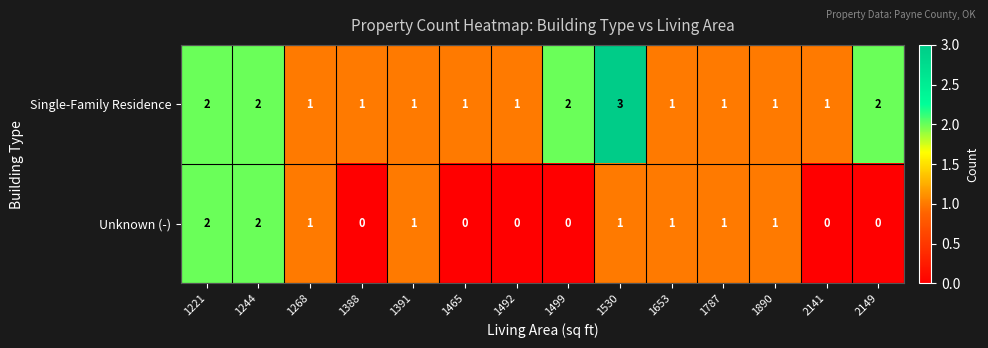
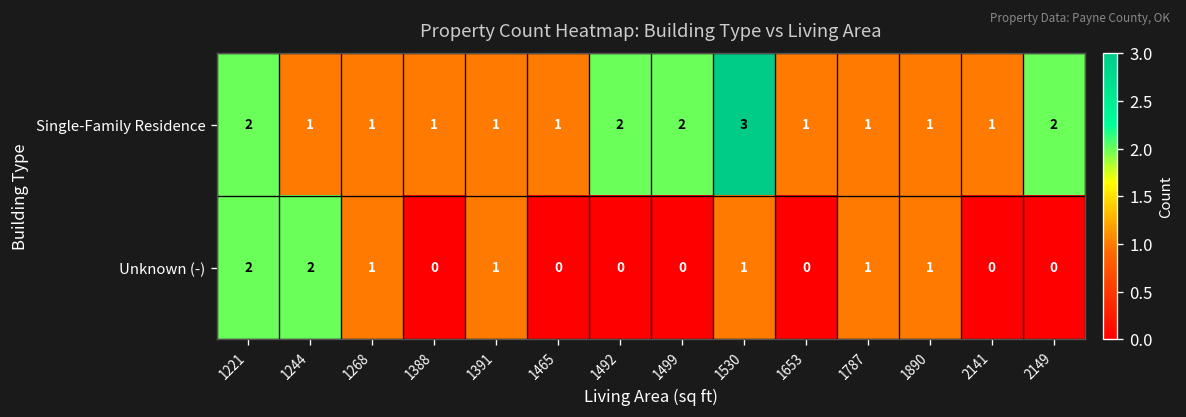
  {
    "Single-Family Residence": {
      "1221": 2,
-     "1244": 2,
+     "1244": 1,
      "1268": 1,
      "1388": 1,
      "1391": 1,
      "1465": 1,
-     "1492": 1,
+     "1492": 2,
      "1499": 2,
      "1530": 3,
      "1653": 1,
      "1787": 1,
      "1890": 1,
      "2141": 1,
      "2149": 2
    },
    "Unknown (-)": {
      "1221": 2,
      "1244": 2,
      "1268": 1,
      "1388": 0,
      "1391": 1,
      "1465": 0,
      "1492": 0,
      "1499": 0,
      "1530": 1,
-     "1653": 1,
+     "1653": 0,
      "1787": 1,
      "1890": 1,
      "2141": 0,
      "2149": 0
    }
  }
